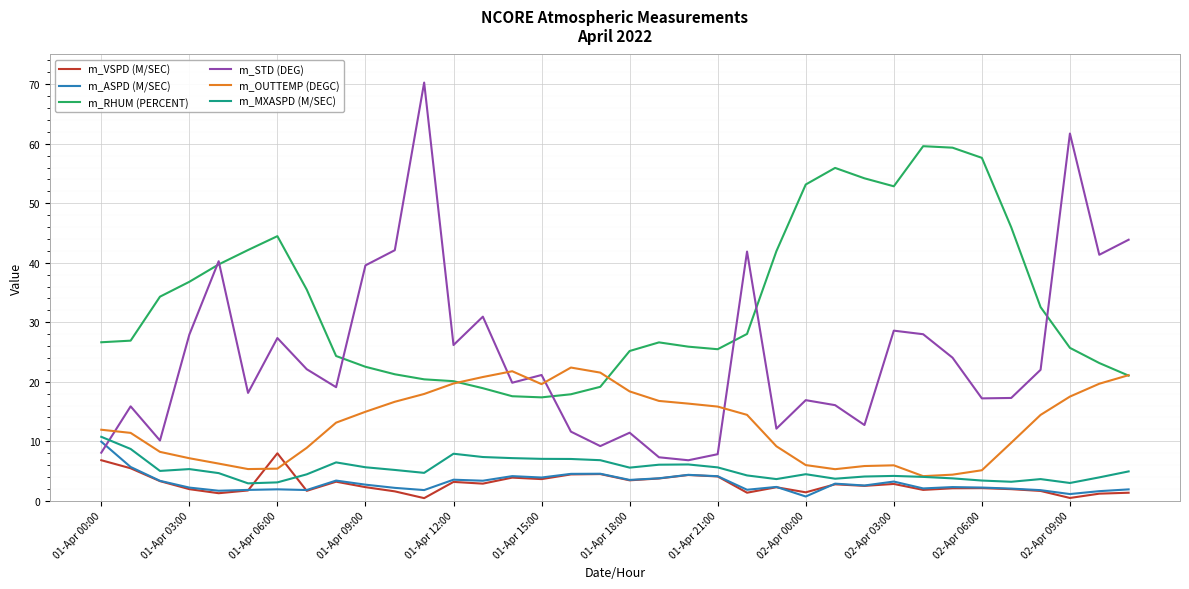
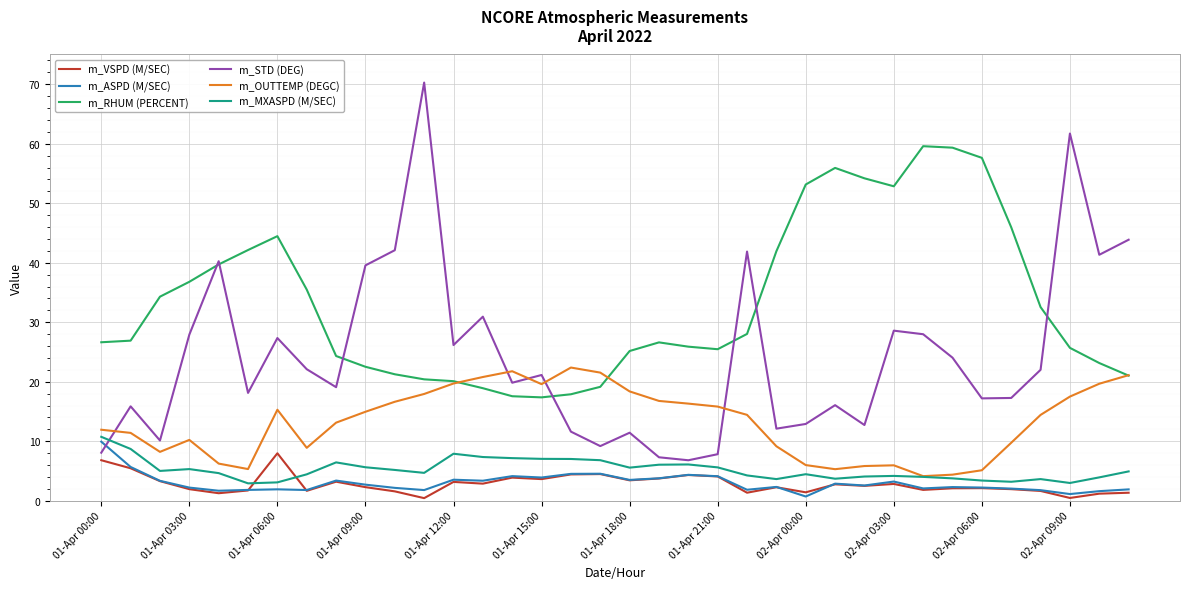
  {
    "m_VSPD (M/SEC)": {
      "01-Apr 00:00": 7,
      "01-Apr 06:00": 8,
      "02-Apr 00:00": 1,
      "02-Apr 09:00": 0
    },
    "m_ASPD (M/SEC)": {
      "01-Apr 00:00": 10,
      "01-Apr 06:00": 2,
      "02-Apr 00:00": 1,
      "02-Apr 09:00": 1
    },
    "m_STD (DEG)": {
      "01-Apr 00:00": 8,
      "01-Apr 03:00": 28,
      "01-Apr 06:00": 27,
      "01-Apr 09:00": 40,
      "01-Apr 12:00": 26,
      "01-Apr 15:00": 21,
      "01-Apr 18:00": 11,
      "01-Apr 21:00": 8,
-     "02-Apr 00:00": 17,
+     "02-Apr 00:00": 13,
      "02-Apr 03:00": 29,
      "02-Apr 06:00": 17,
      "02-Apr 09:00": 62
    },
    "m_OUTTEMP (DEGC)": {
      "01-Apr 00:00": 12,
-     "01-Apr 03:00": 7,
-     "01-Apr 06:00": 5,
+     "01-Apr 03:00": 10,
+     "01-Apr 06:00": 15,
      "01-Apr 09:00": 15,
      "01-Apr 15:00": 20,
      "01-Apr 18:00": 18,
      "01-Apr 21:00": 16,
      "02-Apr 00:00": 6,
      "02-Apr 03:00": 6,
      "02-Apr 06:00": 5,
      "02-Apr 09:00": 18
    }
  }
